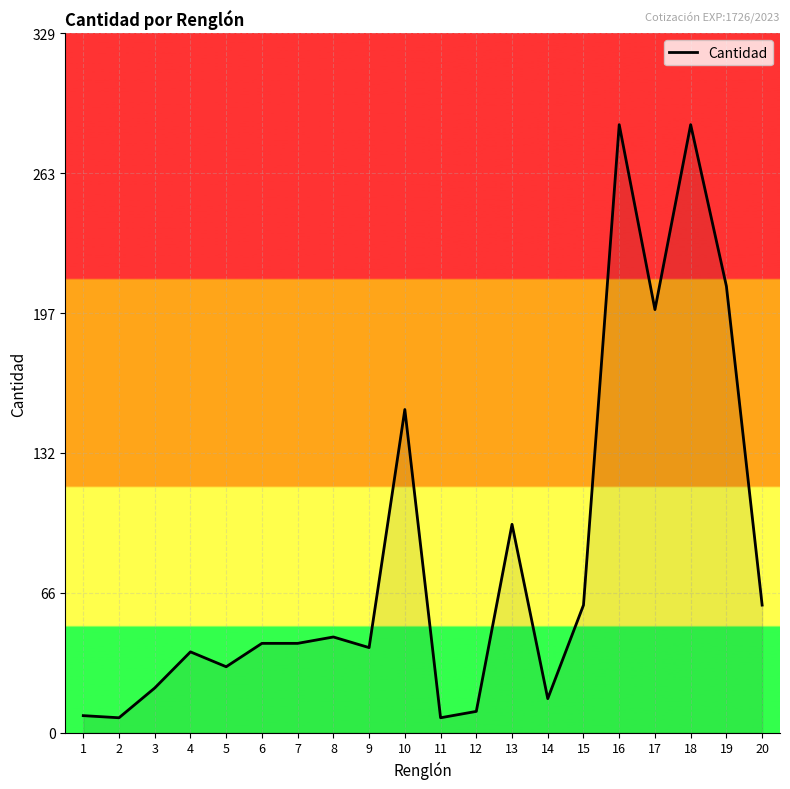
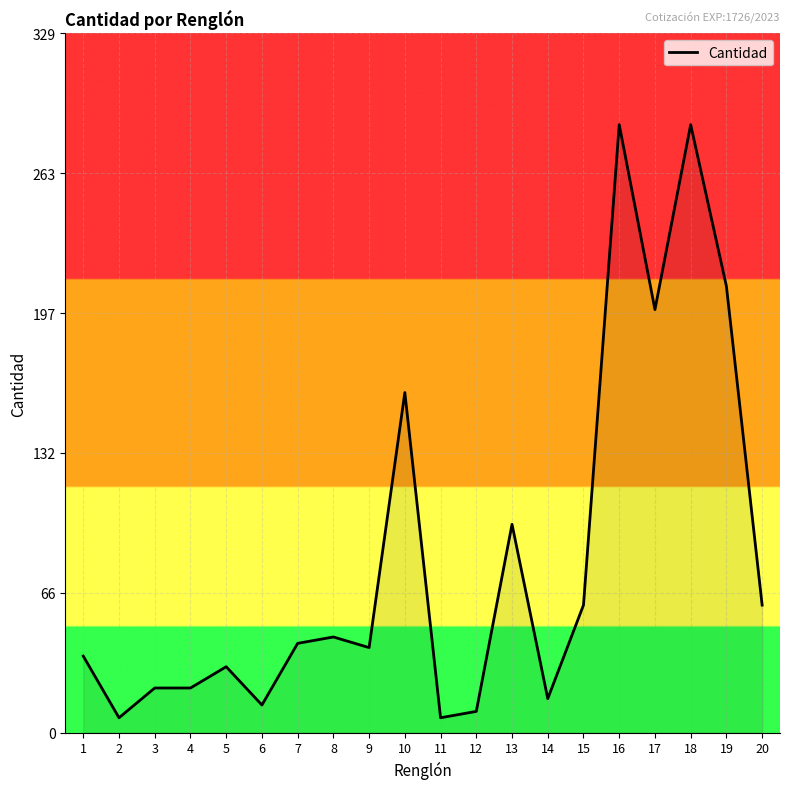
  {
-   "1": 8,
+   "1": 36,
    "2": 7,
    "3": 21,
-   "4": 38,
+   "4": 21,
    "5": 31,
-   "6": 42,
+   "6": 13,
    "7": 42,
    "8": 45,
    "9": 40,
-   "10": 152,
+   "10": 160,
    "11": 7,
    "12": 10,
    "13": 98,
    "14": 16,
    "15": 60,
    "16": 286,
    "17": 199,
    "18": 286,
    "19": 210,
    "20": 60
  }
